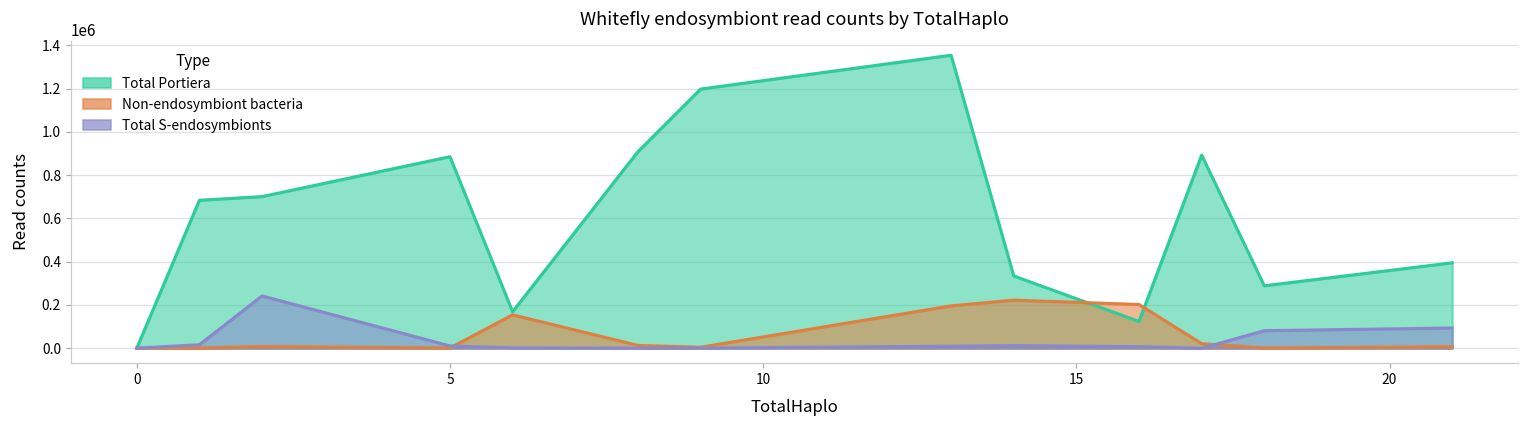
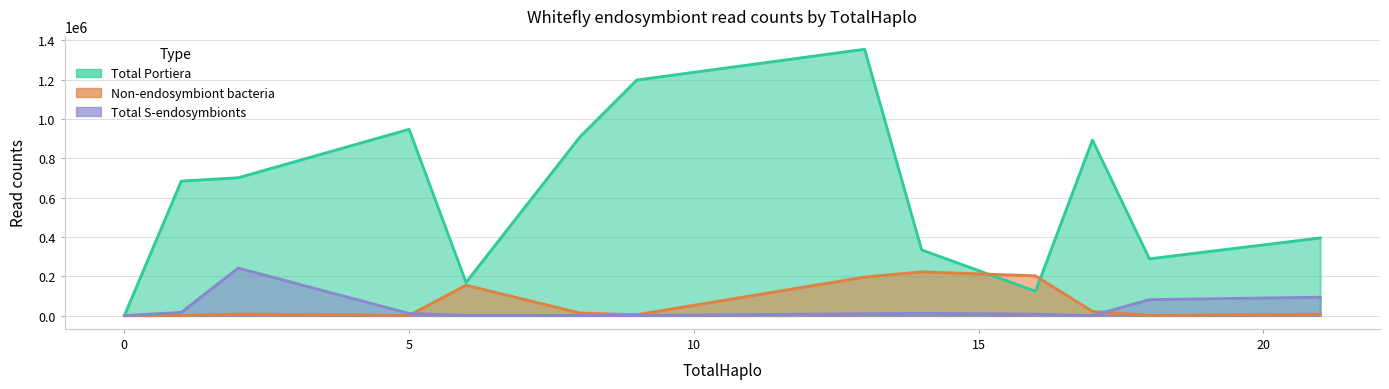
  {
    "Total Portiera": {
-     "5": 890000
+     "5": 950000
    }
  }
